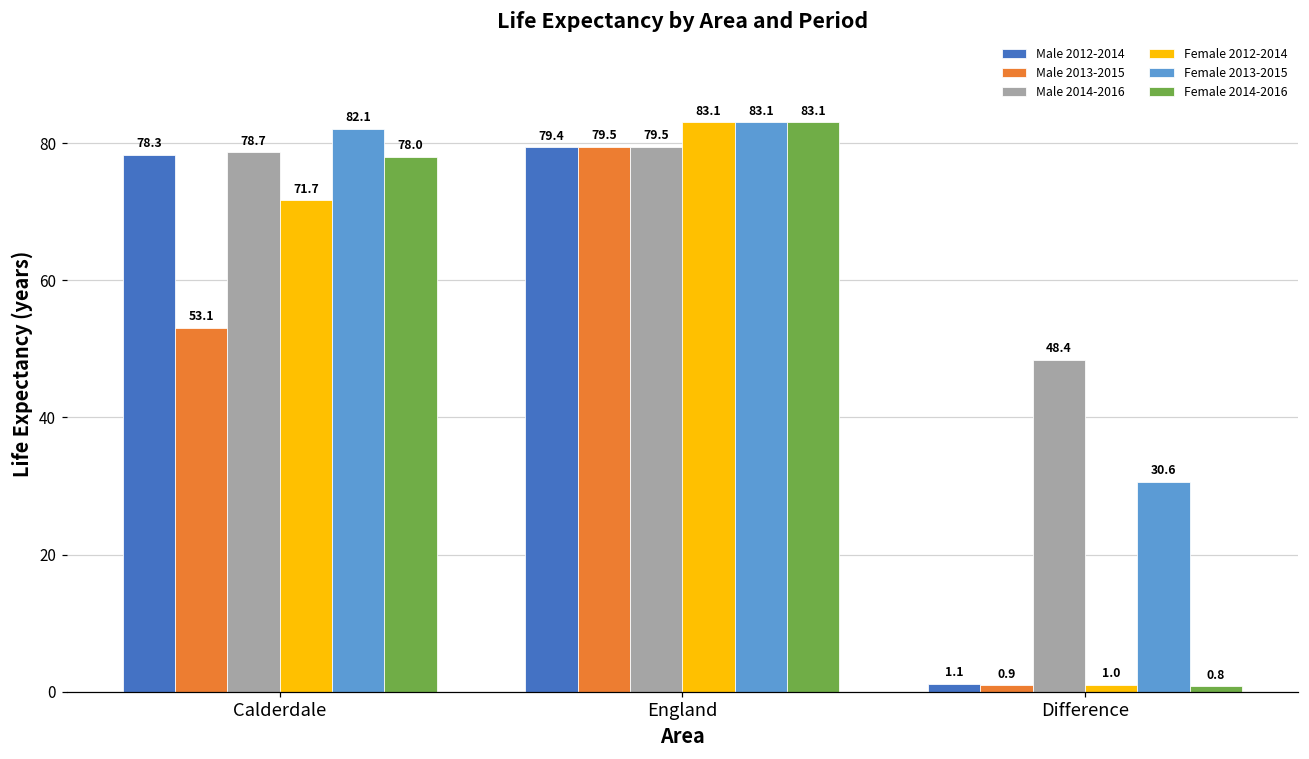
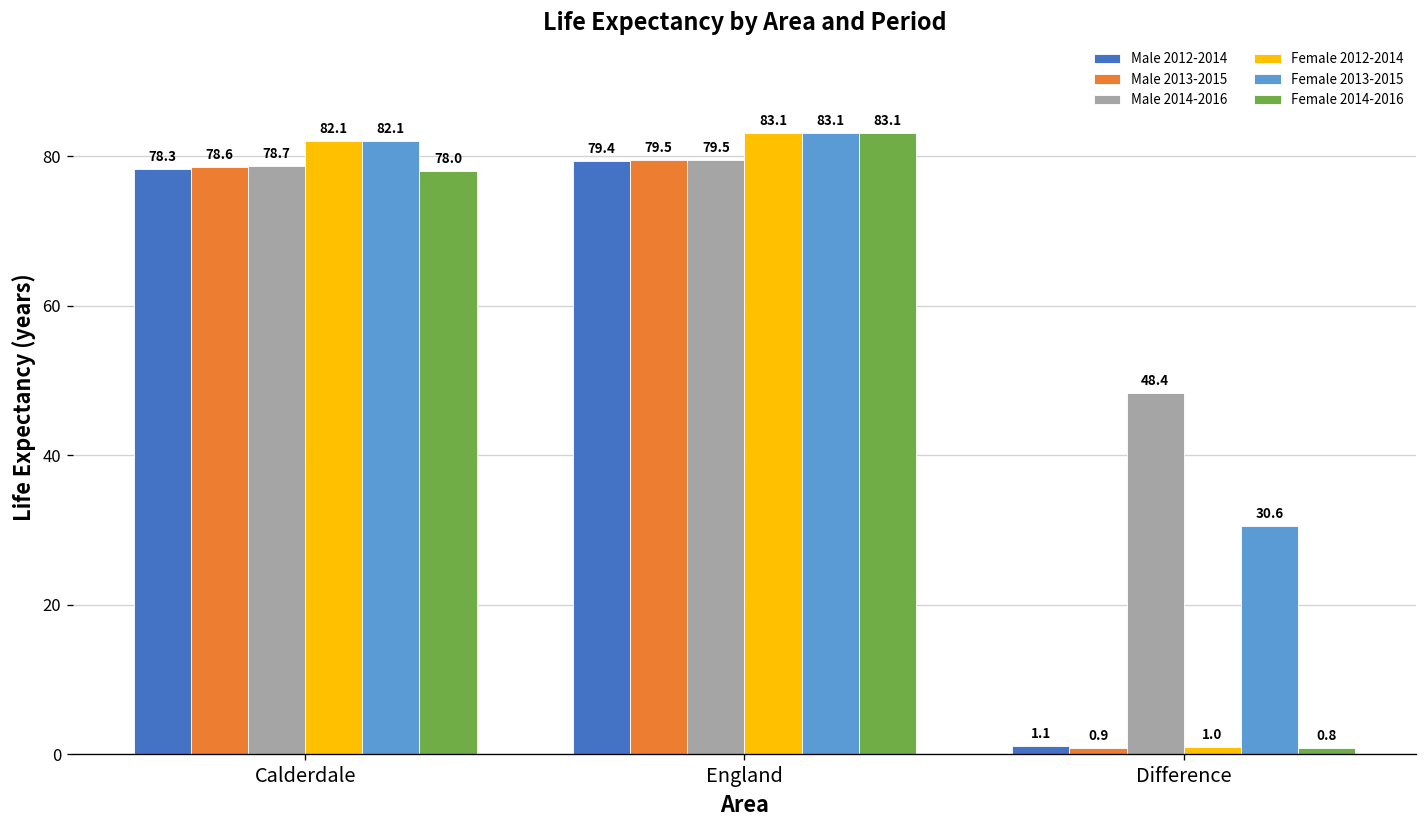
  {
    "Male 2013-2015": {
-     "Calderdale": 53.1,
+     "Calderdale": 78.6,
      "England": 79.5,
      "Difference": 0.9
    },
    "Male 2014-2016": {
      "Calderdale": 78.7,
      "England": 79.5,
      "Difference": 48.4
    },
    "Female 2012-2014": {
-     "Calderdale": 71.7,
+     "Calderdale": 82.1,
      "England": 83.1,
      "Difference": 1.0
    },
    "Female 2014-2016": {
      "Calderdale": 78.0,
      "England": 83.1,
      "Difference": 0.8
    }
  }
